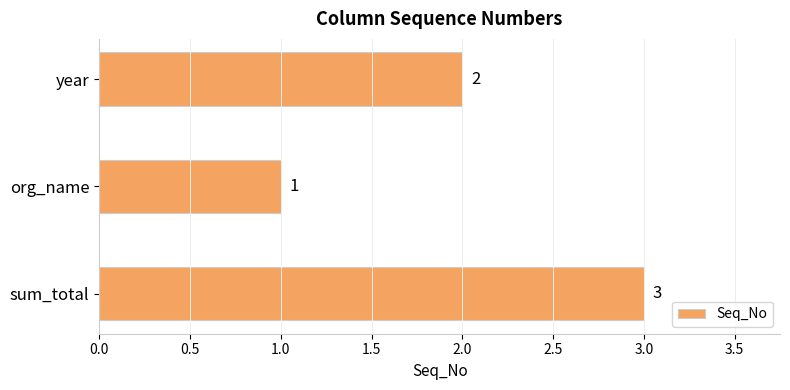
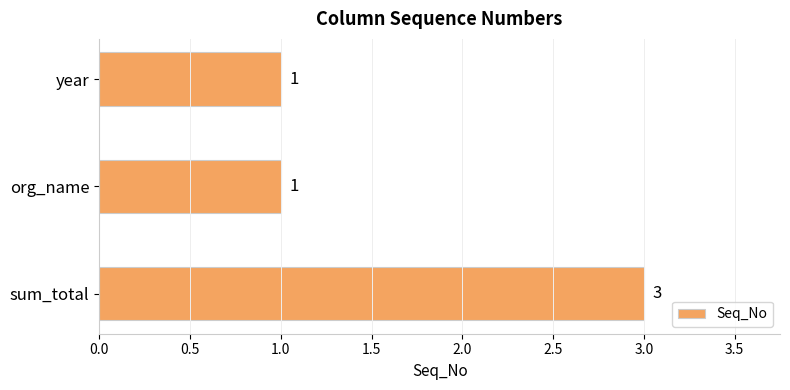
  {
-   "year": 2,
+   "year": 1,
    "org_name": 1,
    "sum_total": 3
  }
